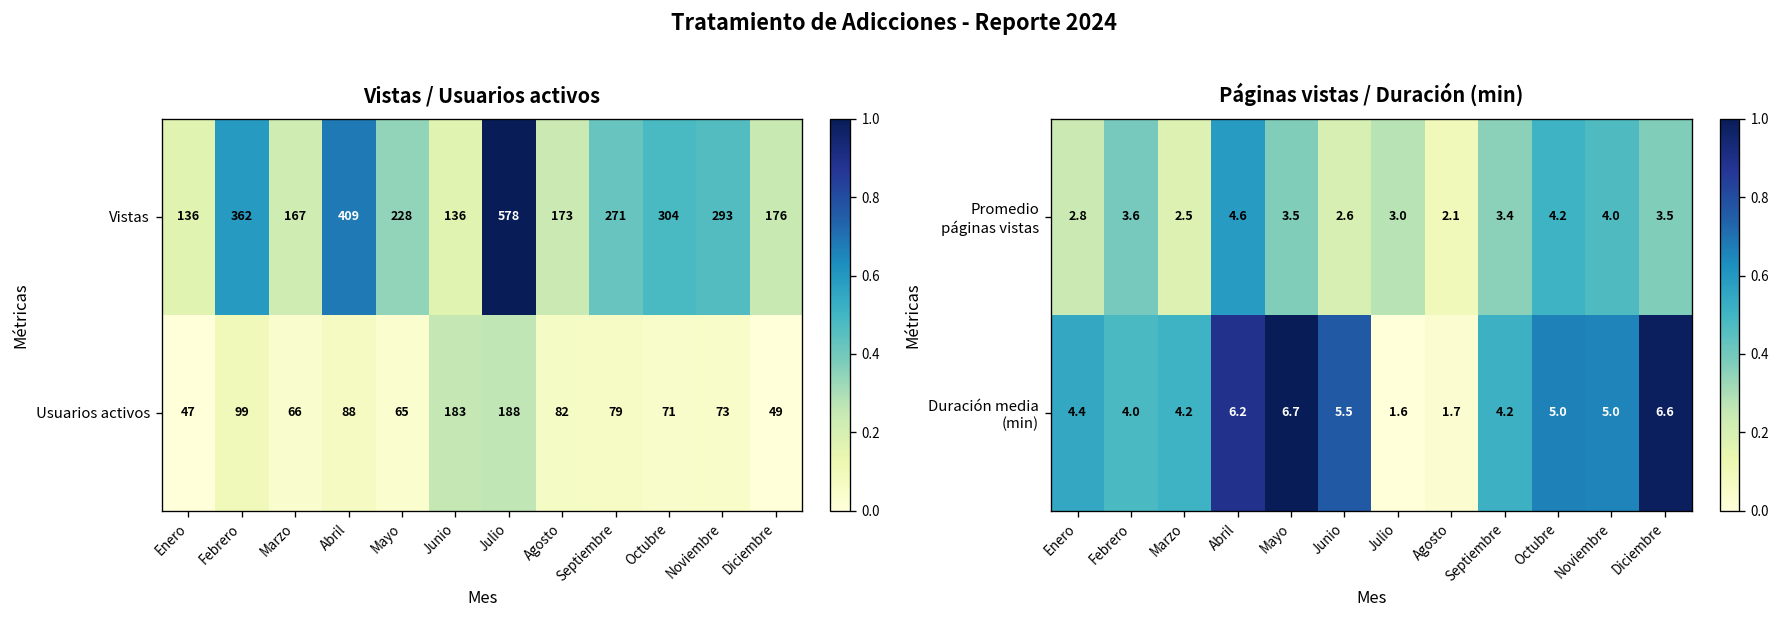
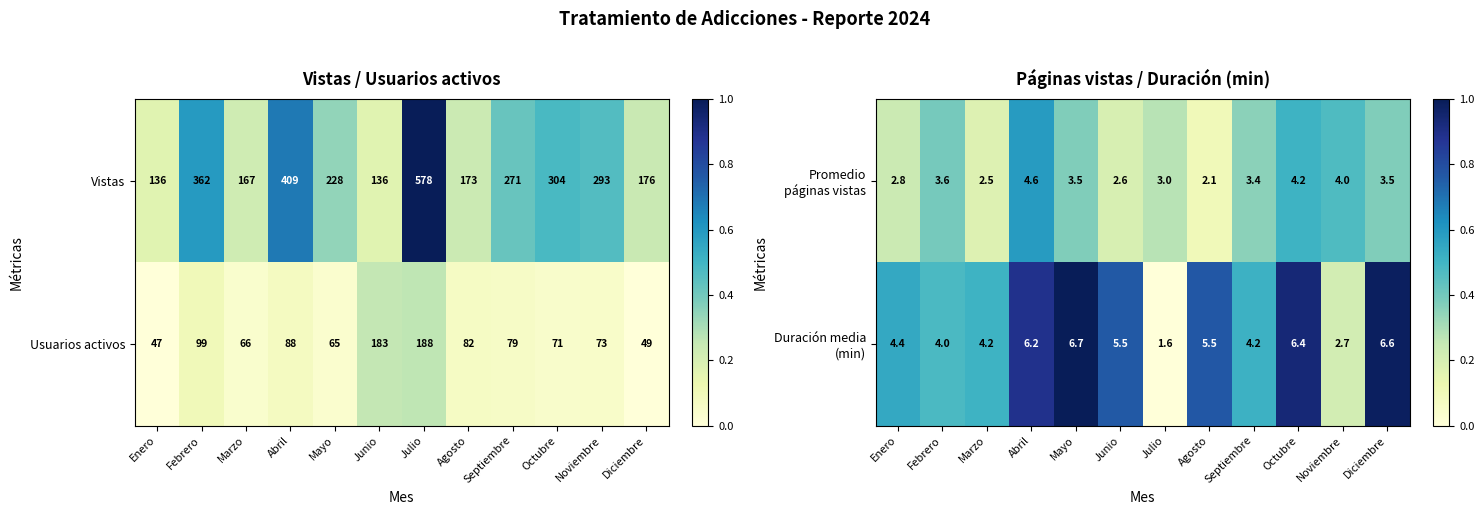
  {
    "Vistas / Usuarios activos": {
      "Vistas": {
        "Enero": 136,
        "Febrero": 362,
        "Marzo": 167,
        "Abril": 409,
        "Mayo": 228,
        "Junio": 136,
        "Julio": 578,
        "Agosto": 173,
        "Septiembre": 271,
        "Octubre": 304,
        "Noviembre": 293,
        "Diciembre": 176
      },
      "Usuarios activos": {
        "Enero": 47,
        "Febrero": 99,
        "Marzo": 66,
        "Abril": 88,
        "Mayo": 65,
        "Junio": 183,
        "Julio": 188,
        "Agosto": 82,
        "Septiembre": 79,
        "Octubre": 71,
        "Noviembre": 73,
        "Diciembre": 49
      }
    },
    "Páginas vistas / Duración (min)": {
      "Promedio páginas vistas": {
        "Enero": 2.8,
        "Febrero": 3.6,
        "Marzo": 2.5,
        "Abril": 4.6,
        "Mayo": 3.5,
        "Junio": 2.6,
        "Julio": 3.0,
        "Agosto": 2.1,
        "Septiembre": 3.4,
        "Octubre": 4.2,
        "Noviembre": 4.0,
        "Diciembre": 3.5
      },
      "Duración media (min)": {
        "Enero": 4.4,
        "Febrero": 4.0,
        "Marzo": 4.2,
        "Abril": 6.2,
        "Mayo": 6.7,
        "Junio": 5.5,
        "Julio": 1.6,
-       "Agosto": 1.7,
+       "Agosto": 5.5,
        "Septiembre": 4.2,
-       "Octubre": 5.0,
-       "Noviembre": 5.0,
+       "Octubre": 6.4,
+       "Noviembre": 2.7,
        "Diciembre": 6.6
      }
    }
  }
